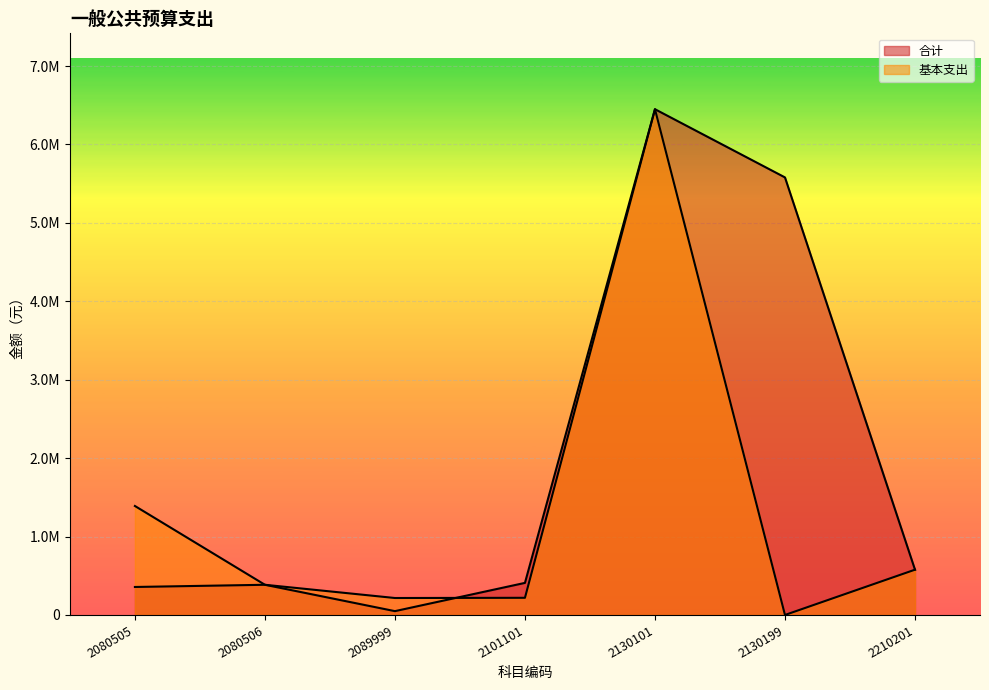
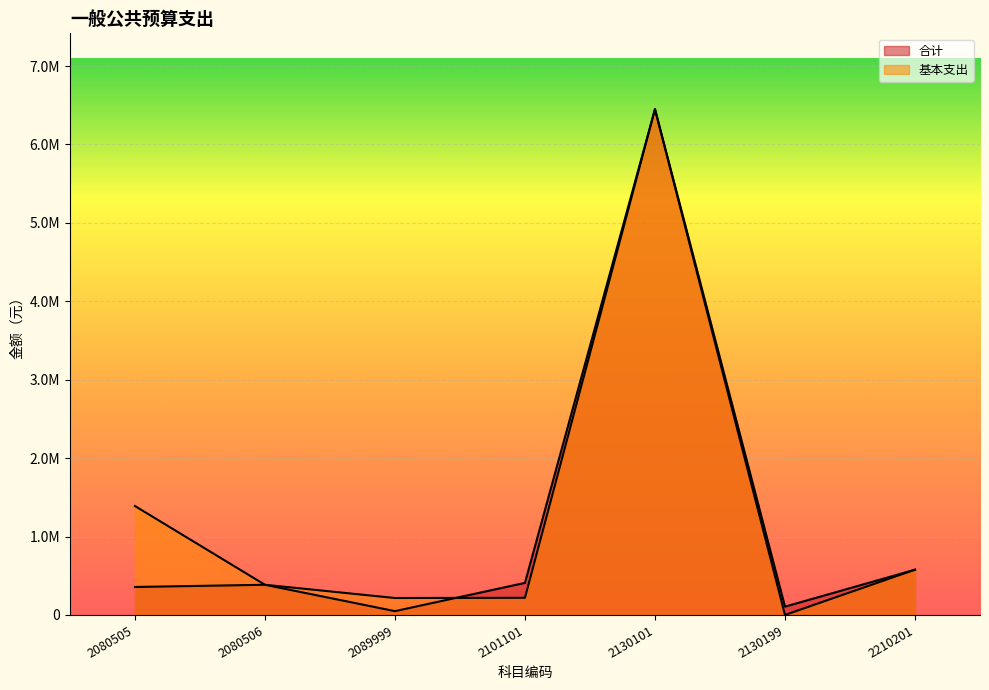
  {
    "合计": {
      "2080505": 400000,
      "2089999": 0,
      "2101101": 400000,
-     "2130199": 5600000
+     "2130199": 100000
    },
    "基本支出": {
      "2080505": 1400000,
      "2089999": 200000,
      "2101101": 200000,
      "2130199": 0
    }
  }
